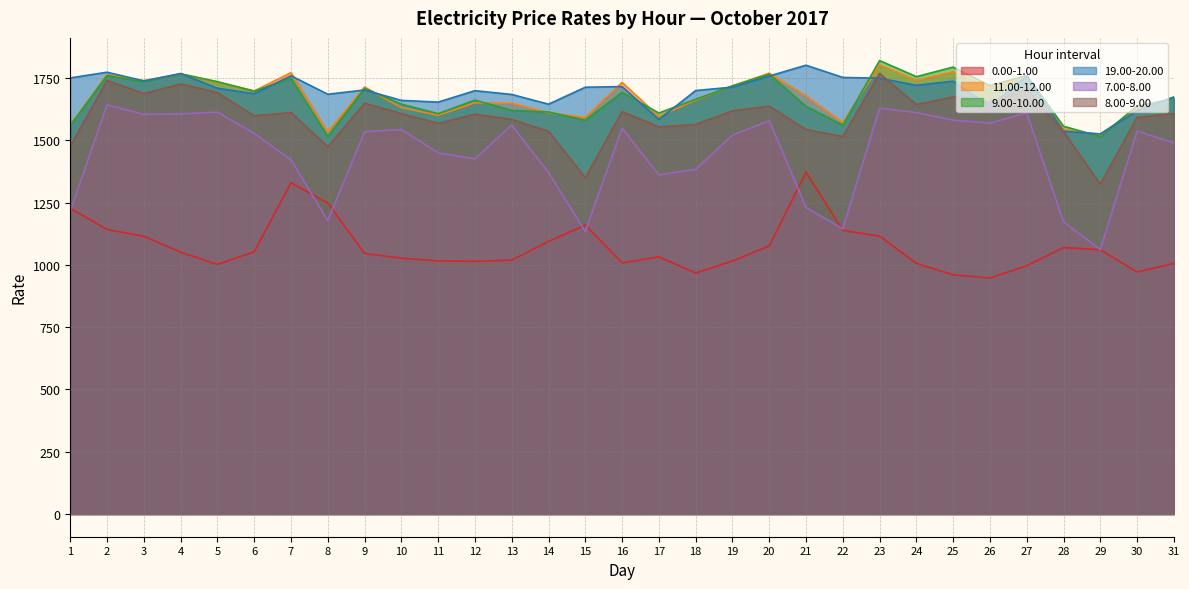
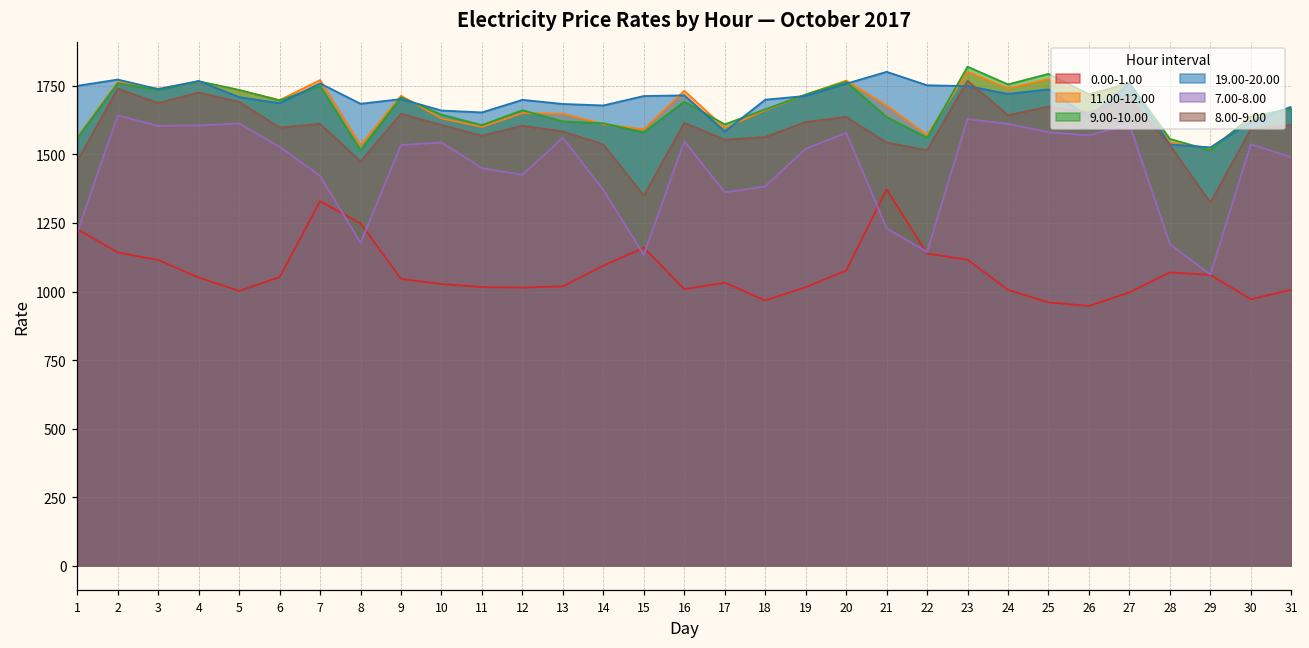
  {
    "0.00-1.00": {
      "1": 1230,
      "2": 1140,
      "3": 1110,
      "4": 1050,
      "5": 1000,
      "6": 1050,
      "7": 1330,
      "8": 1250,
      "9": 1050,
      "10": 1030,
      "11": 1020,
      "12": 1010,
      "13": 1020,
      "14": 1090,
      "15": 1160,
      "16": 1010,
      "17": 1030,
      "18": 970,
      "19": 1020,
      "20": 1080,
      "21": 1370,
      "23": 1120,
      "24": 1010,
      "25": 960,
      "26": 950,
      "27": 1000,
      "28": 1070,
      "30": 970,
      "31": 1010
    },
    "11.00-12.00": {
      "7": 1770,
      "8": 1530,
      "10": 1630,
      "12": 1650,
      "13": 1650,
      "15": 1590,
      "16": 1730,
      "17": 1600,
      "21": 1680,
      "23": 1800,
      "24": 1740,
      "25": 1780
    },
    "9.00-10.00": {
      "7": 1750,
      "8": 1510,
      "10": 1650,
      "12": 1660,
      "13": 1620,
      "15": 1580,
      "16": 1690,
      "17": 1610,
      "21": 1640,
      "23": 1820,
      "24": 1760,
      "25": 1790,
      "28": 1560
    },
    "19.00-20.00": {
      "1": 1750,
      "5": 1710,
      "6": 1690,
      "7": 1760,
      "8": 1690,
      "10": 1660,
      "11": 1650,
      "12": 1700,
      "13": 1680,
-     "14": 1650,
+     "14": 1680,
      "15": 1710,
      "16": 1720,
      "17": 1580,
      "18": 1700,
      "21": 1800,
      "22": 1750,
      "23": 1750,
      "24": 1720,
      "25": 1740
    },
    "7.00-8.00": {
      "1": 1220,
      "2": 1640,
      "3": 1600,
      "4": 1610,
      "5": 1610,
      "6": 1530,
      "7": 1420,
      "8": 1180,
      "9": 1530,
      "10": 1540,
      "11": 1450,
      "12": 1430,
      "13": 1560,
      "14": 1370,
      "15": 1130,
      "16": 1550,
      "17": 1360,
      "18": 1380,
      "19": 1520,
      "20": 1580,
      "21": 1230,
      "23": 1630,
      "24": 1610,
      "25": 1580,
      "26": 1570,
      "27": 1610,
      "28": 1170,
      "30": 1540,
      "31": 1490
    },
    "8.00-9.00": {
      "1": 1480,
      "2": 1740,
      "3": 1690,
      "4": 1730,
      "5": 1690,
      "6": 1600,
      "7": 1610,
      "8": 1470,
      "9": 1650,
      "10": 1610,
      "11": 1570,
      "12": 1600,
      "13": 1580,
      "14": 1540,
      "15": 1350,
      "16": 1620,
      "17": 1550,
      "18": 1560,
      "19": 1620,
      "20": 1640,
      "21": 1540,
      "22": 1520,
      "23": 1770,
      "24": 1640,
      "25": 1670,
      "29": 1320,
      "30": 1590,
      "31": 1610
    }
  }
